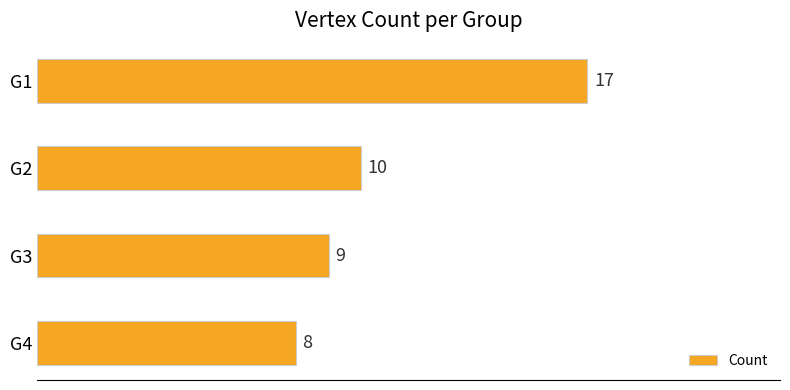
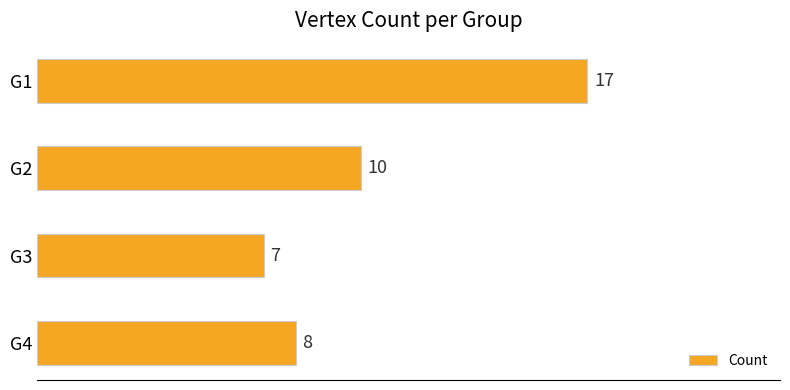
  {
    "G1": 17,
    "G2": 10,
-   "G3": 9,
+   "G3": 7,
    "G4": 8
  }
